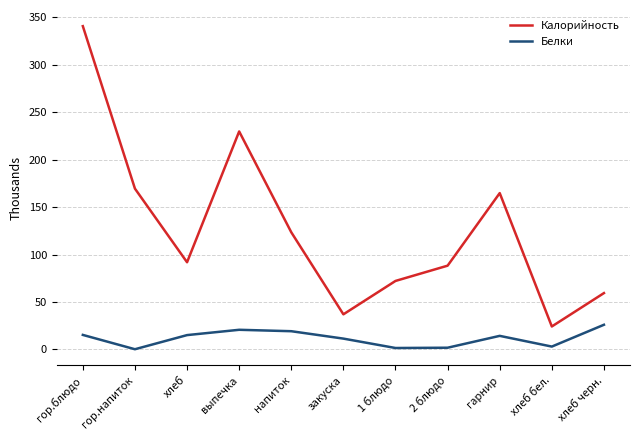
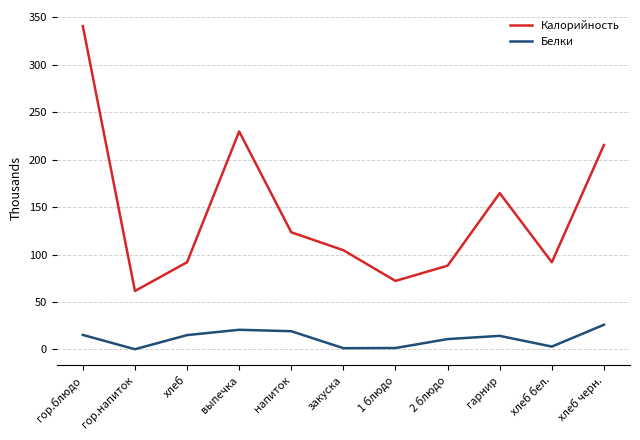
  {
    "Калорийность": {
      "гор.блюдо": 340,
-     "гор.напиток": 170,
+     "гор.напиток": 60,
      "хлеб": 90,
      "выпечка": 230,
      "напиток": 120,
-     "закуска": 40,
+     "закуска": 100,
      "1 блюдо": 70,
      "2 блюдо": 90,
      "гарнир": 160,
-     "хлеб бел.": 20,
-     "хлеб черн.": 60
+     "хлеб бел.": 90,
+     "хлеб черн.": 220
    },
    "Белки": {
      "гор.блюдо": 20,
      "гор.напиток": 0,
      "хлеб": 20,
      "выпечка": 20,
      "напиток": 20,
-     "закуска": 10,
+     "закуска": 0,
      "1 блюдо": 0,
-     "2 блюдо": 0,
+     "2 блюдо": 10,
      "гарнир": 10,
      "хлеб бел.": 0,
      "хлеб черн.": 30
    }
  }
